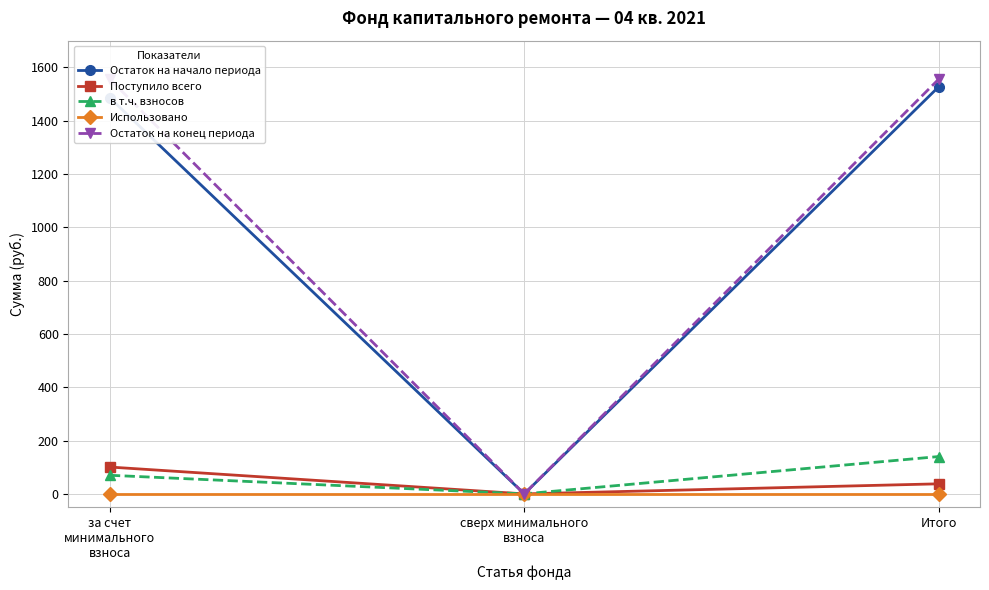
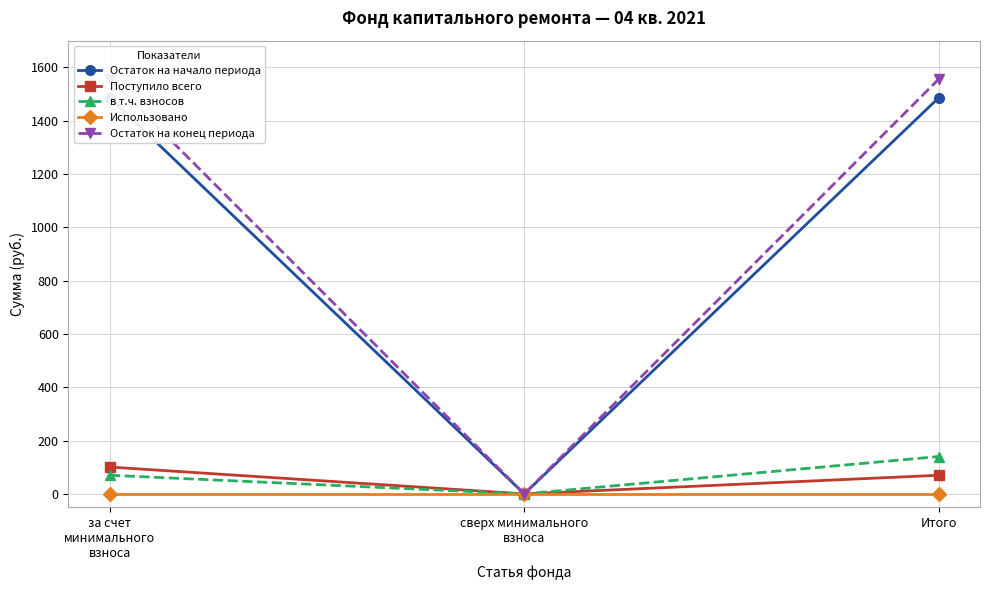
  {
    "Остаток на начало периода": {
-     "Итого": 1530
+     "Итого": 1490
    },
    "Поступило всего": {
      "за счет минимального взноса": 100,
-     "Итого": 40
+     "Итого": 70
    },
    "в т.ч. взносов": {
      "за счет минимального взноса": 70,
      "Итого": 140
    },
    "Использовано": {
      "за счет минимального взноса": 0,
      "Итого": 0
    },
    "Остаток на конец периода": {
      "Итого": 1560
    }
  }
